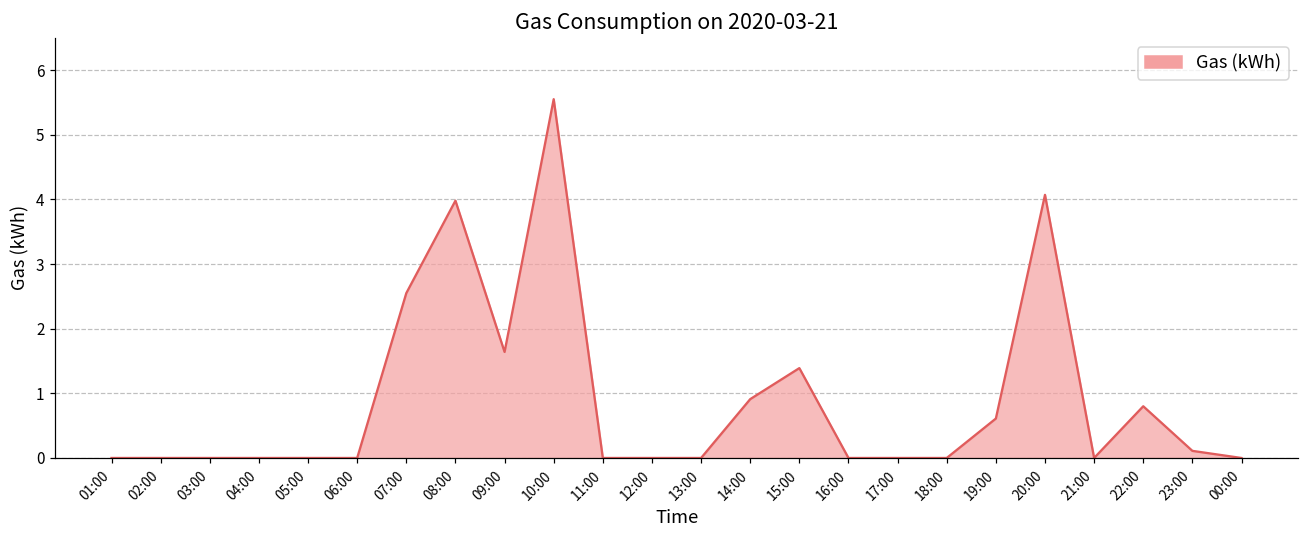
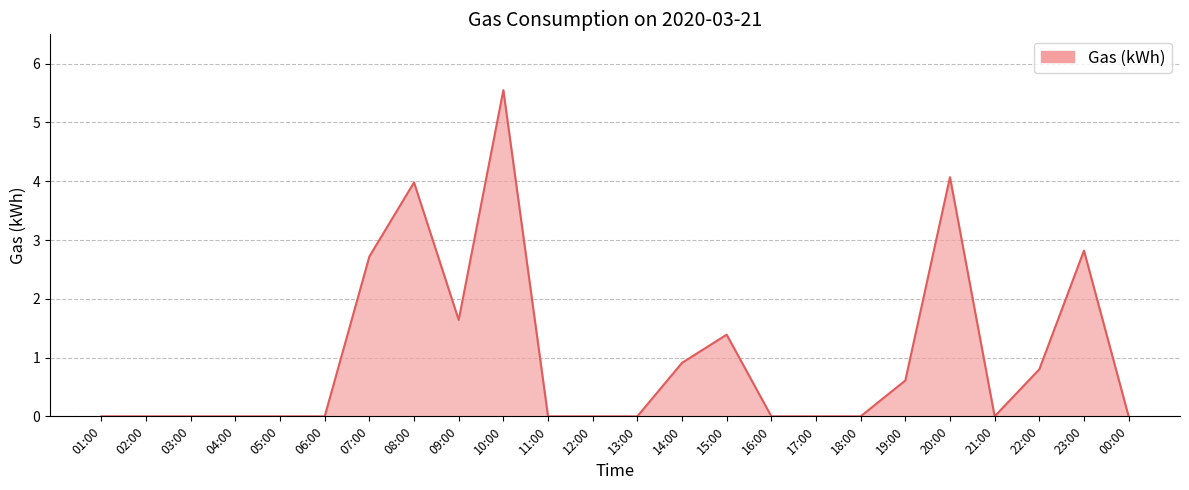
  {
    "01:00": 0.0,
    "02:00": 0.0,
    "03:00": 0.0,
    "04:00": 0.0,
    "05:00": 0.0,
    "06:00": 0.0,
-   "07:00": 2.6,
+   "07:00": 2.7,
    "08:00": 4.0,
    "09:00": 1.6,
    "10:00": 5.6,
    "11:00": 0.0,
    "12:00": 0.0,
    "13:00": 0.0,
    "14:00": 0.9,
    "15:00": 1.4,
    "16:00": 0.0,
    "17:00": 0.0,
    "18:00": 0.0,
    "19:00": 0.6,
    "20:00": 4.1,
    "21:00": 0.0,
    "22:00": 0.8,
-   "23:00": 0.1,
+   "23:00": 2.8,
    "00:00": 0.0
  }
